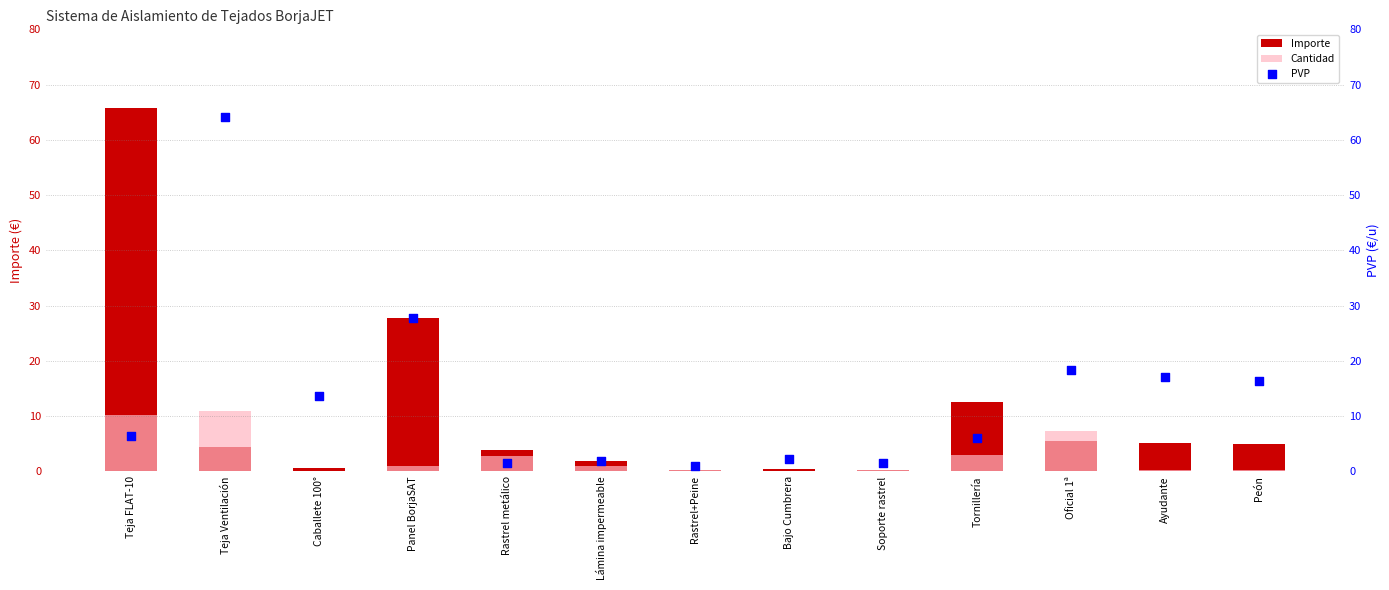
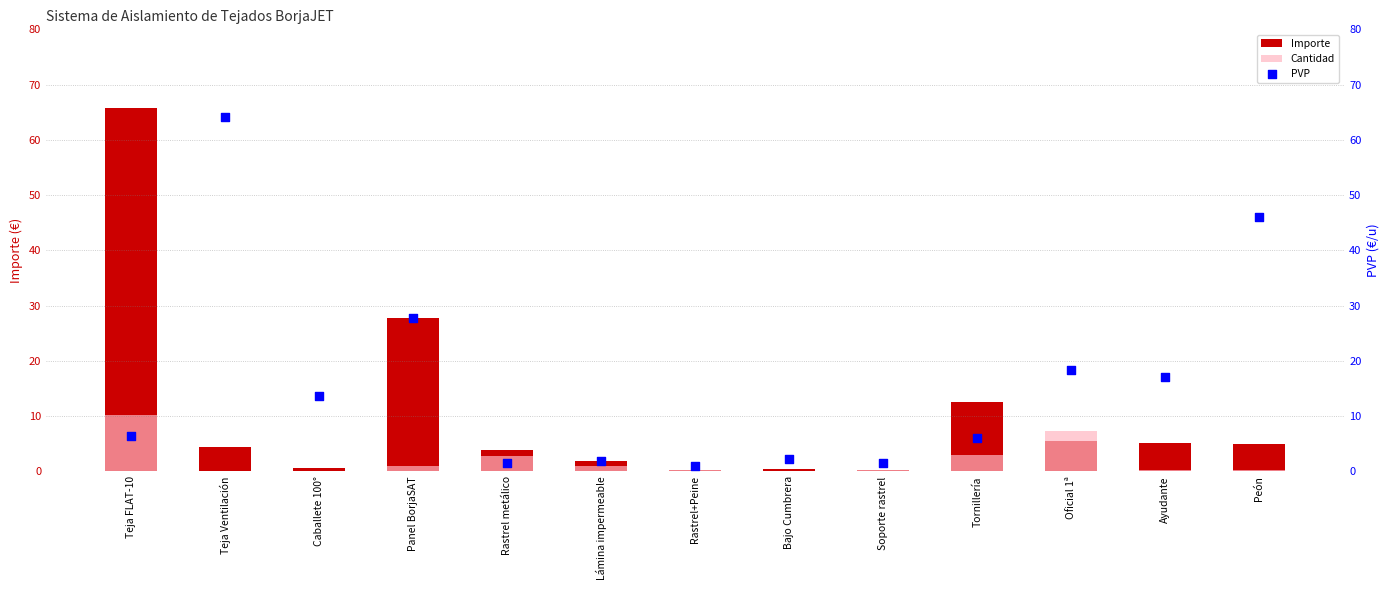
  {
    "Importe": {
      "Teja FLAT-10": 66,
      "Caballete 100°": 1,
      "Panel BorjaSAT": 28,
      "Rastrel metálico": 4,
      "Lámina impermeable": 2,
      "Tornillería": 12,
      "Ayudante": 5,
      "Peón": 5
    },
    "Cantidad": {
-     "Teja Ventilación": 11,
+     "Teja Ventilación": 0,
      "Oficial 1ª": 7
    },
    "PVP": {
-     "Peón": 16
+     "Peón": 46
    }
  }
